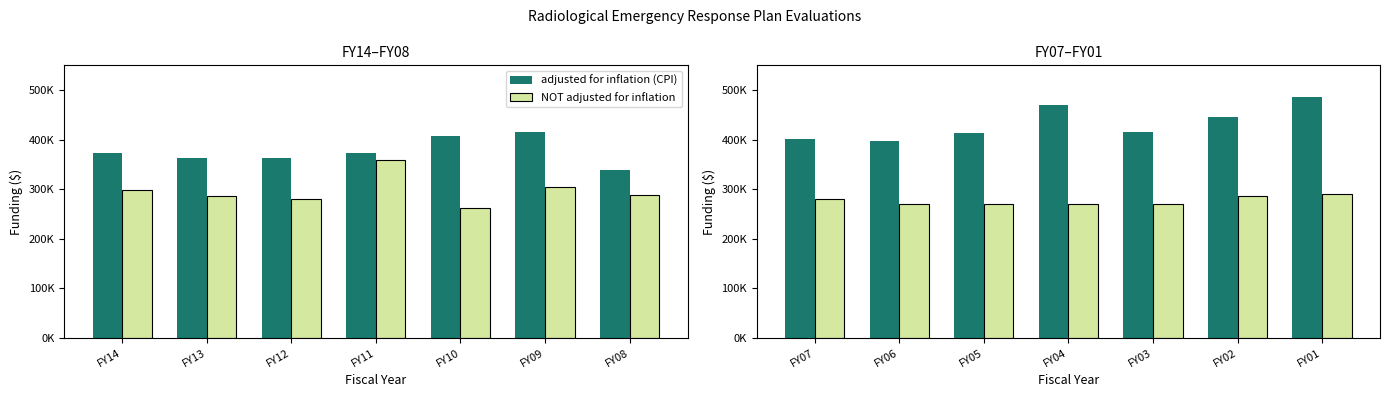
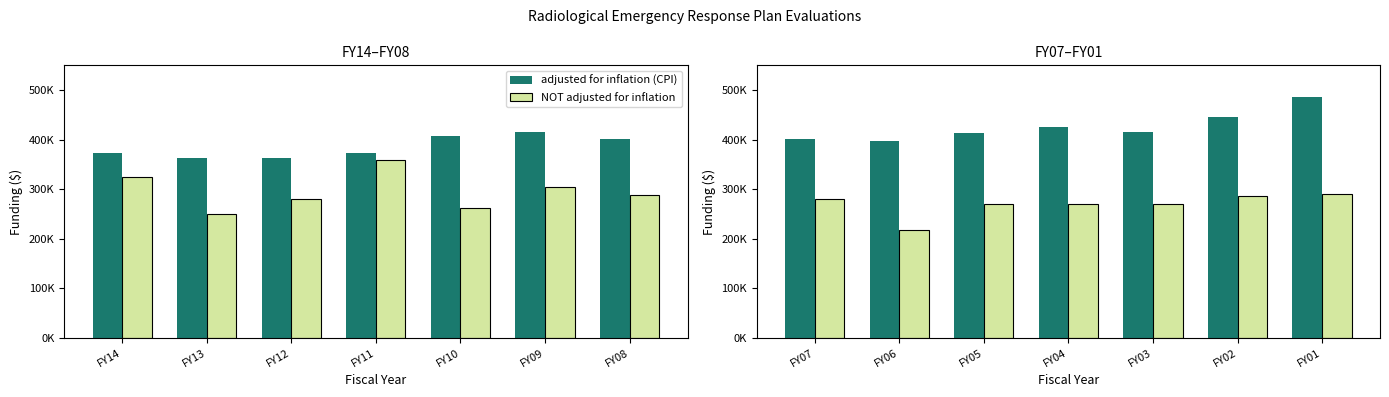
  {
    "FY14–FY08": {
      "adjusted for inflation (CPI)": {
        "FY14": 370000,
        "FY13": 360000,
        "FY12": 360000,
        "FY11": 370000,
        "FY10": 410000,
        "FY09": 420000,
-       "FY08": 340000
+       "FY08": 400000
      },
      "NOT adjusted for inflation": {
-       "FY14": 300000,
-       "FY13": 290000,
+       "FY14": 330000,
+       "FY13": 250000,
        "FY12": 280000,
        "FY11": 360000,
        "FY10": 260000,
        "FY09": 300000,
        "FY08": 290000
      }
    },
    "FY07–FY01": {
      "adjusted for inflation (CPI)": {
        "FY07": 400000,
        "FY06": 400000,
        "FY05": 410000,
-       "FY04": 470000,
+       "FY04": 430000,
        "FY03": 420000,
        "FY02": 450000,
        "FY01": 490000
      },
      "NOT adjusted for inflation": {
        "FY07": 280000,
-       "FY06": 270000,
+       "FY06": 220000,
        "FY05": 270000,
        "FY04": 270000,
        "FY03": 270000,
        "FY02": 290000,
        "FY01": 290000
      }
    }
  }
